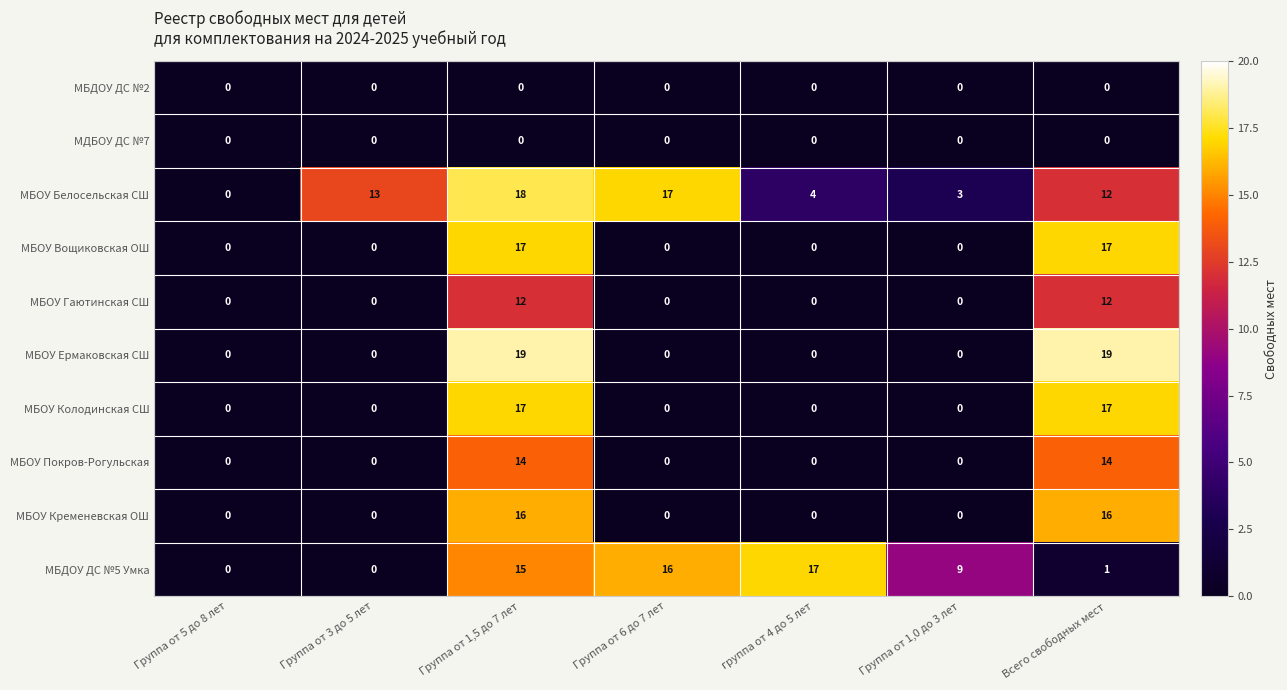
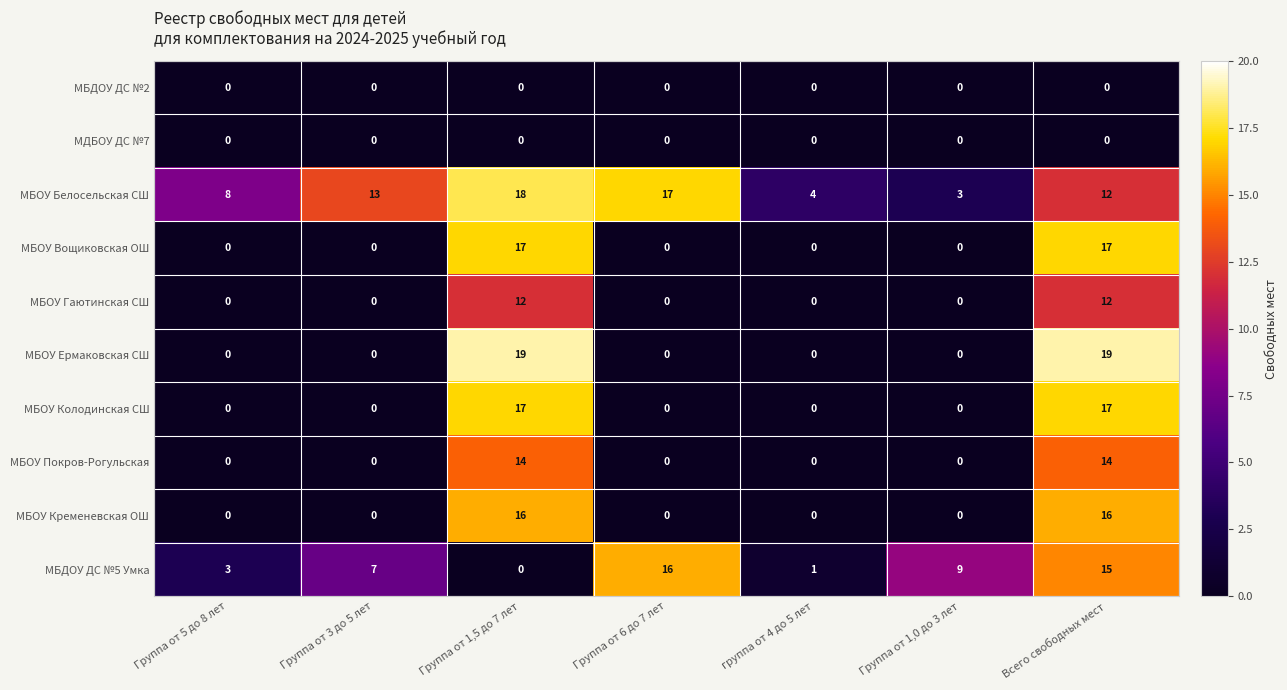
  {
    "МБДОУ ДС №2": {
      "Группа от 5 до 8 лет": 0,
      "Группа от 3 до 5 лет": 0,
      "Группа от 1,5 до 7 лет": 0,
      "Группа от 6 до 7 лет": 0,
      "группа от 4 до 5 лет": 0,
      "Группа от 1,0 до 3 лет": 0,
      "Всего свободных мест": 0
    },
    "МДБОУ ДС №7": {
      "Группа от 5 до 8 лет": 0,
      "Группа от 3 до 5 лет": 0,
      "Группа от 1,5 до 7 лет": 0,
      "Группа от 6 до 7 лет": 0,
      "группа от 4 до 5 лет": 0,
      "Группа от 1,0 до 3 лет": 0,
      "Всего свободных мест": 0
    },
    "МБОУ Белосельская СШ": {
-     "Группа от 5 до 8 лет": 0,
+     "Группа от 5 до 8 лет": 8,
      "Группа от 3 до 5 лет": 13,
      "Группа от 1,5 до 7 лет": 18,
      "Группа от 6 до 7 лет": 17,
      "группа от 4 до 5 лет": 4,
      "Группа от 1,0 до 3 лет": 3,
      "Всего свободных мест": 12
    },
    "МБОУ Вощиковская ОШ": {
      "Группа от 5 до 8 лет": 0,
      "Группа от 3 до 5 лет": 0,
      "Группа от 1,5 до 7 лет": 17,
      "Группа от 6 до 7 лет": 0,
      "группа от 4 до 5 лет": 0,
      "Группа от 1,0 до 3 лет": 0,
      "Всего свободных мест": 17
    },
    "МБОУ Гаютинская СШ": {
      "Группа от 5 до 8 лет": 0,
      "Группа от 3 до 5 лет": 0,
      "Группа от 1,5 до 7 лет": 12,
      "Группа от 6 до 7 лет": 0,
      "группа от 4 до 5 лет": 0,
      "Группа от 1,0 до 3 лет": 0,
      "Всего свободных мест": 12
    },
    "МБОУ Ермаковская СШ": {
      "Группа от 5 до 8 лет": 0,
      "Группа от 3 до 5 лет": 0,
      "Группа от 1,5 до 7 лет": 19,
      "Группа от 6 до 7 лет": 0,
      "группа от 4 до 5 лет": 0,
      "Группа от 1,0 до 3 лет": 0,
      "Всего свободных мест": 19
    },
    "МБОУ Колодинская СШ": {
      "Группа от 5 до 8 лет": 0,
      "Группа от 3 до 5 лет": 0,
      "Группа от 1,5 до 7 лет": 17,
      "Группа от 6 до 7 лет": 0,
      "группа от 4 до 5 лет": 0,
      "Группа от 1,0 до 3 лет": 0,
      "Всего свободных мест": 17
    },
    "МБОУ Покров-Рогульская": {
      "Группа от 5 до 8 лет": 0,
      "Группа от 3 до 5 лет": 0,
      "Группа от 1,5 до 7 лет": 14,
      "Группа от 6 до 7 лет": 0,
      "группа от 4 до 5 лет": 0,
      "Группа от 1,0 до 3 лет": 0,
      "Всего свободных мест": 14
    },
    "МБОУ Кременевская ОШ": {
      "Группа от 5 до 8 лет": 0,
      "Группа от 3 до 5 лет": 0,
      "Группа от 1,5 до 7 лет": 16,
      "Группа от 6 до 7 лет": 0,
      "группа от 4 до 5 лет": 0,
      "Группа от 1,0 до 3 лет": 0,
      "Всего свободных мест": 16
    },
    "МБДОУ ДС №5 Умка": {
-     "Группа от 5 до 8 лет": 0,
-     "Группа от 3 до 5 лет": 0,
-     "Группа от 1,5 до 7 лет": 15,
+     "Группа от 5 до 8 лет": 3,
+     "Группа от 3 до 5 лет": 7,
+     "Группа от 1,5 до 7 лет": 0,
      "Группа от 6 до 7 лет": 16,
-     "группа от 4 до 5 лет": 17,
+     "группа от 4 до 5 лет": 1,
      "Группа от 1,0 до 3 лет": 9,
-     "Всего свободных мест": 1
+     "Всего свободных мест": 15
    }
  }
